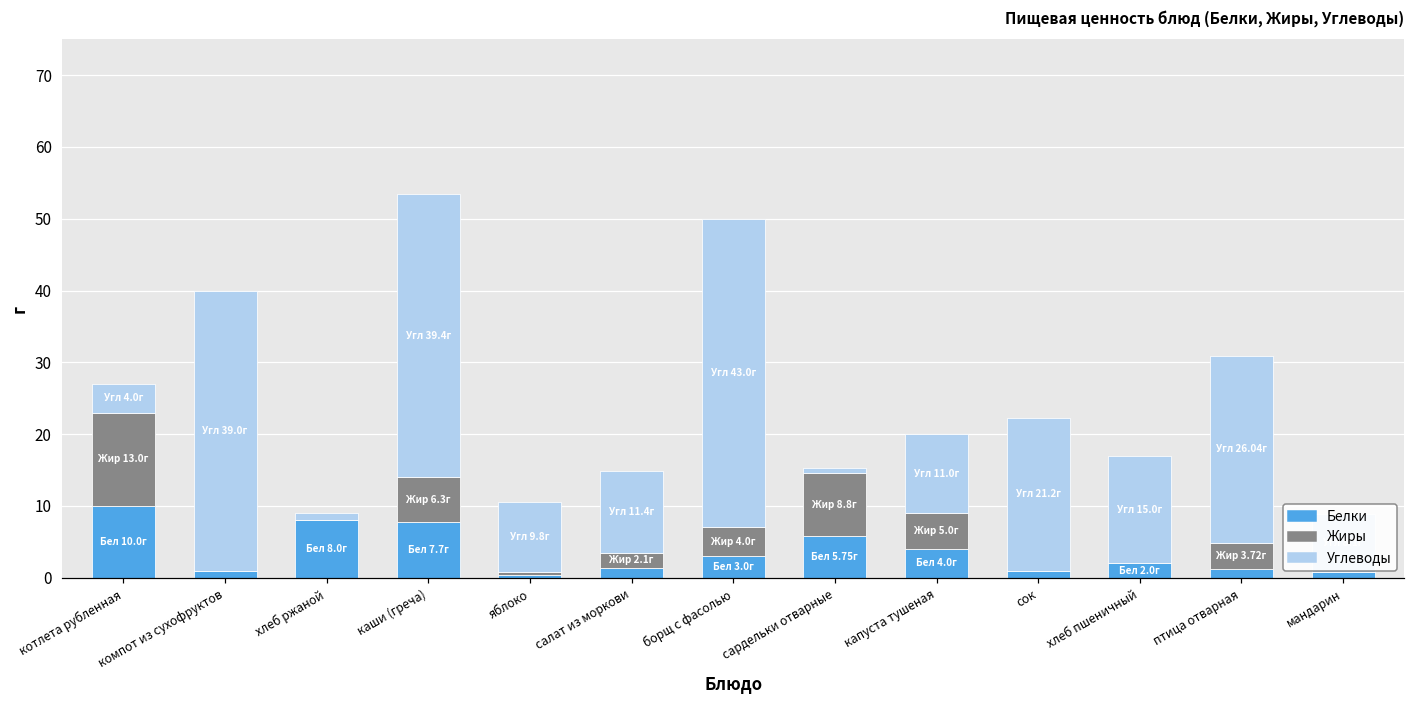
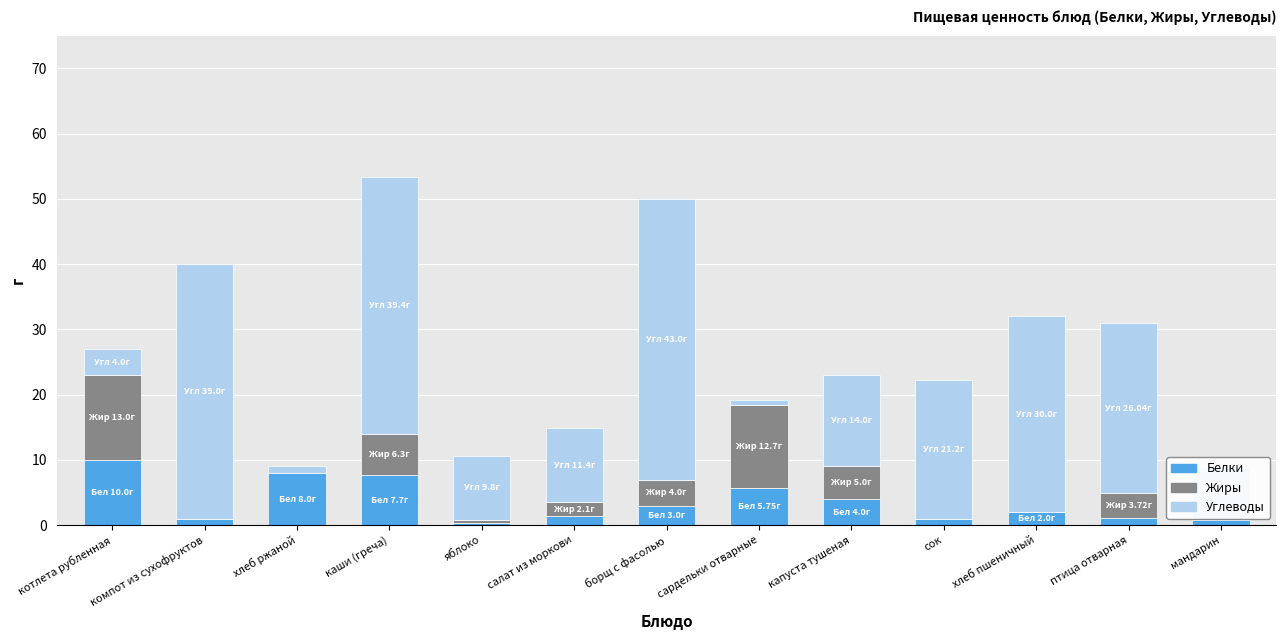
  {
    "Белки": {
      "котлета рубленная": "10.0г",
      "хлеб ржаной": "8.0г",
      "каши (греча)": "7.7г",
      "борщ с фасолью": "3.0г",
      "сардельки отварные": "5.75г",
      "капуста тушеная": "4.0г",
      "хлеб пшеничный": "2.0г"
    },
    "Жиры": {
      "котлета рубленная": "13.0г",
      "каши (греча)": "6.3г",
      "салат из моркови": "2.1г",
      "борщ с фасолью": "4.0г",
-     "сардельки отварные": "8.8г",
+     "сардельки отварные": "12.7г",
      "капуста тушеная": "5.0г",
      "птица отварная": "3.72г"
    },
    "Углеводы": {
      "котлета рубленная": "4.0г",
      "компот из сухофруктов": "39.0г",
      "каши (греча)": "39.4г",
      "яблоко": "9.8г",
      "салат из моркови": "11.4г",
      "борщ с фасолью": "43.0г",
-     "капуста тушеная": "11.0г",
+     "капуста тушеная": "14.0г",
      "сок": "21.2г",
-     "хлеб пшеничный": "15.0г",
+     "хлеб пшеничный": "30.0г",
      "птица отварная": "26.04г"
    }
  }
